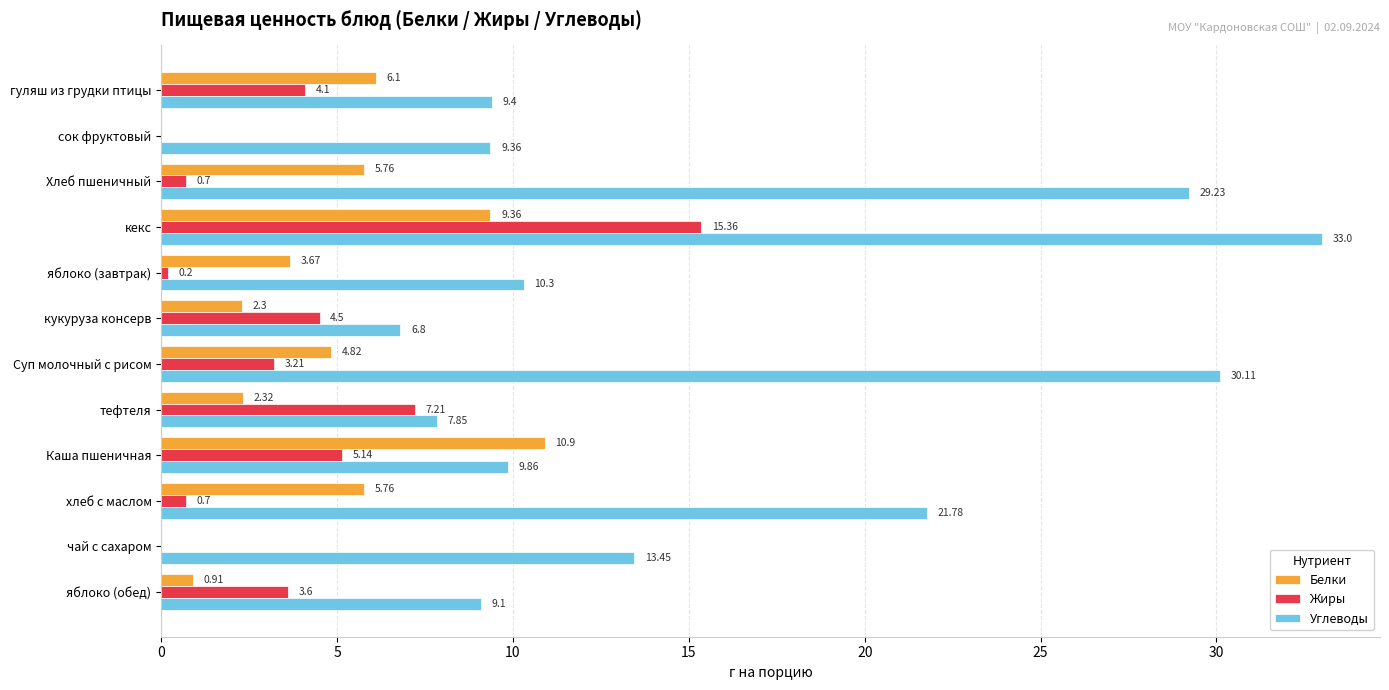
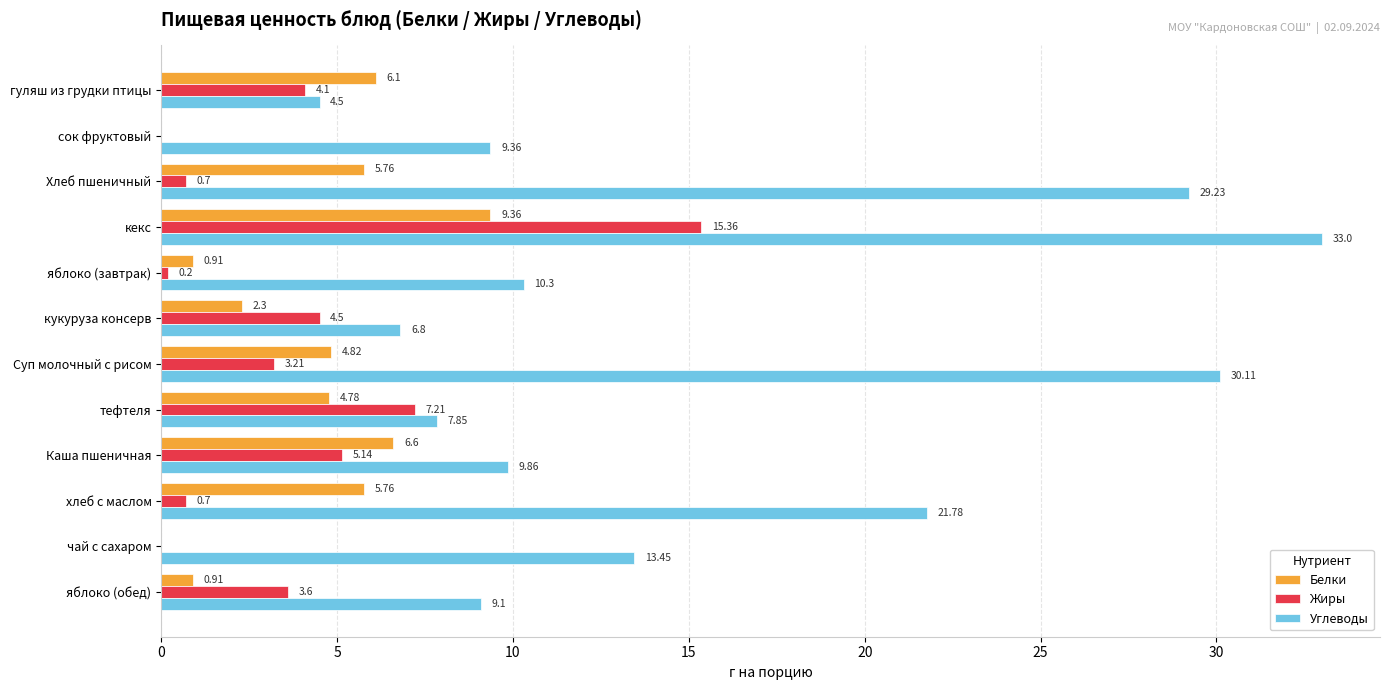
  {
    "Белки": {
      "гуляш из грудки птицы": 6.1,
      "Хлеб пшеничный": 5.76,
      "кекс": 9.36,
-     "яблоко (завтрак)": 3.67,
+     "яблоко (завтрак)": 0.91,
      "кукуруза консерв": 2.3,
      "Суп молочный с рисом": 4.82,
-     "тефтеля": 2.32,
-     "Каша пшеничная": 10.9,
+     "тефтеля": 4.78,
+     "Каша пшеничная": 6.6,
      "хлеб с маслом": 5.76,
      "яблоко (обед)": 0.91
    },
    "Жиры": {
      "гуляш из грудки птицы": 4.1,
      "Хлеб пшеничный": 0.7,
      "кекс": 15.36,
      "яблоко (завтрак)": 0.2,
      "кукуруза консерв": 4.5,
      "Суп молочный с рисом": 3.21,
      "тефтеля": 7.21,
      "Каша пшеничная": 5.14,
      "хлеб с маслом": 0.7,
      "яблоко (обед)": 3.6
    },
    "Углеводы": {
-     "гуляш из грудки птицы": 9.4,
+     "гуляш из грудки птицы": 4.5,
      "сок фруктовый": 9.36,
      "Хлеб пшеничный": 29.23,
      "кекс": 33.0,
      "яблоко (завтрак)": 10.3,
      "кукуруза консерв": 6.8,
      "Суп молочный с рисом": 30.11,
      "тефтеля": 7.85,
      "Каша пшеничная": 9.86,
      "хлеб с маслом": 21.78,
      "чай с сахаром": 13.45,
      "яблоко (обед)": 9.1
    }
  }
